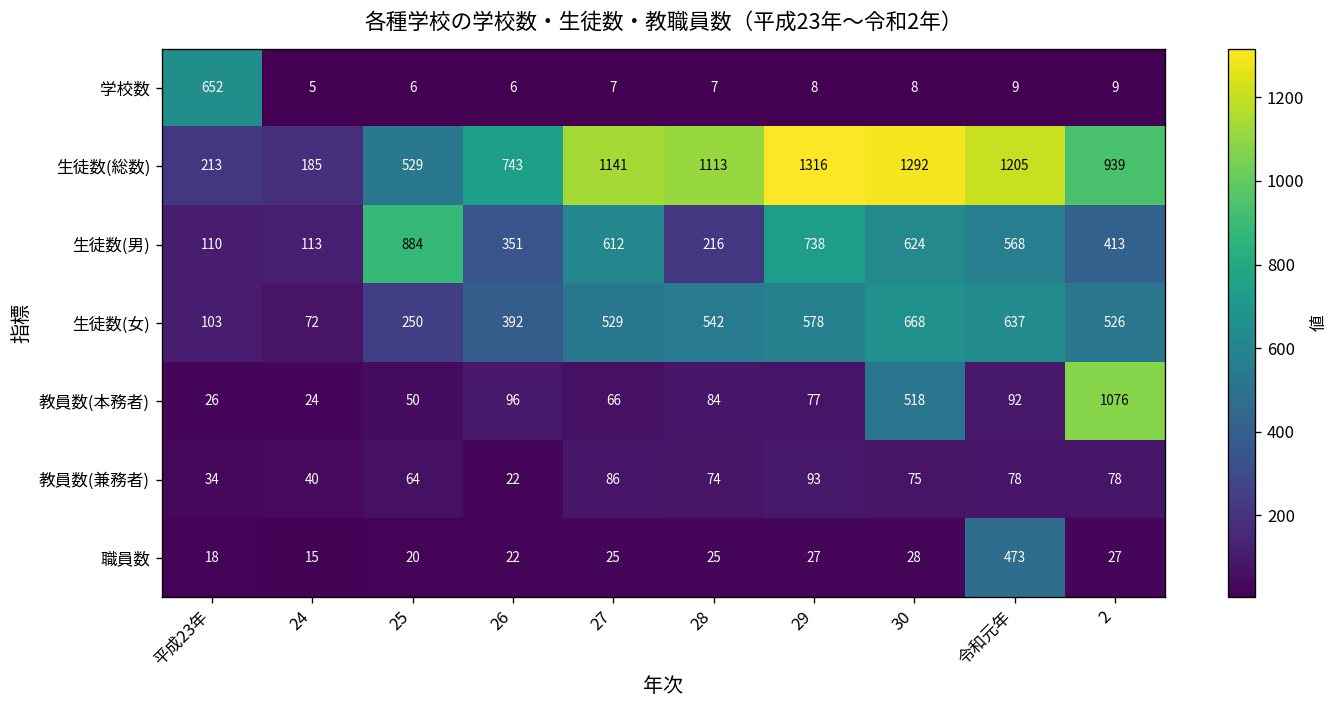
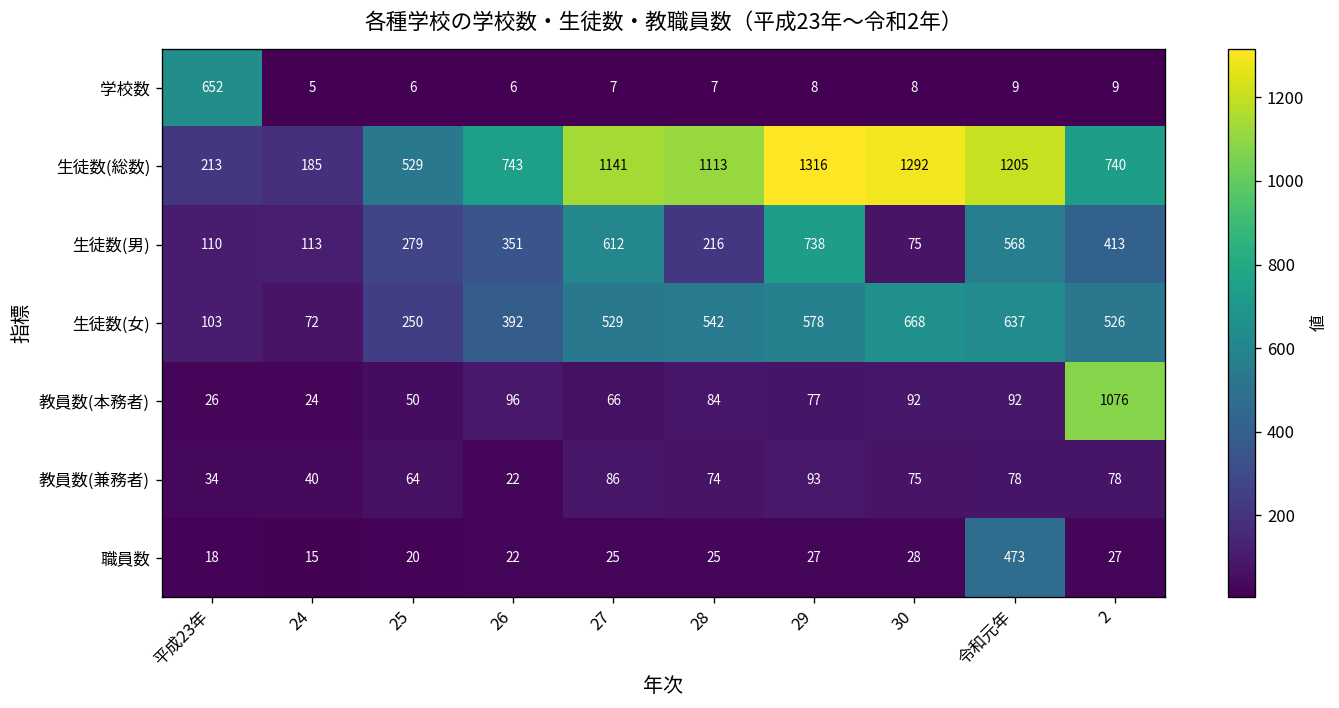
  {
    "学校数": {
      "平成23年": 652,
      "24": 5,
      "25": 6,
      "26": 6,
      "27": 7,
      "28": 7,
      "29": 8,
      "30": 8,
      "令和元年": 9,
      "2": 9
    },
    "生徒数(総数)": {
      "平成23年": 213,
      "24": 185,
      "25": 529,
      "26": 743,
      "27": 1141,
      "28": 1113,
      "29": 1316,
      "30": 1292,
      "令和元年": 1205,
-     "2": 939
+     "2": 740
    },
    "生徒数(男)": {
      "平成23年": 110,
      "24": 113,
-     "25": 884,
+     "25": 279,
      "26": 351,
      "27": 612,
      "28": 216,
      "29": 738,
-     "30": 624,
+     "30": 75,
      "令和元年": 568,
      "2": 413
    },
    "生徒数(女)": {
      "平成23年": 103,
      "24": 72,
      "25": 250,
      "26": 392,
      "27": 529,
      "28": 542,
      "29": 578,
      "30": 668,
      "令和元年": 637,
      "2": 526
    },
    "教員数(本務者)": {
      "平成23年": 26,
      "24": 24,
      "25": 50,
      "26": 96,
      "27": 66,
      "28": 84,
      "29": 77,
-     "30": 518,
+     "30": 92,
      "令和元年": 92,
      "2": 1076
    },
    "教員数(兼務者)": {
      "平成23年": 34,
      "24": 40,
      "25": 64,
      "26": 22,
      "27": 86,
      "28": 74,
      "29": 93,
      "30": 75,
      "令和元年": 78,
      "2": 78
    },
    "職員数": {
      "平成23年": 18,
      "24": 15,
      "25": 20,
      "26": 22,
      "27": 25,
      "28": 25,
      "29": 27,
      "30": 28,
      "令和元年": 473,
      "2": 27
    }
  }
